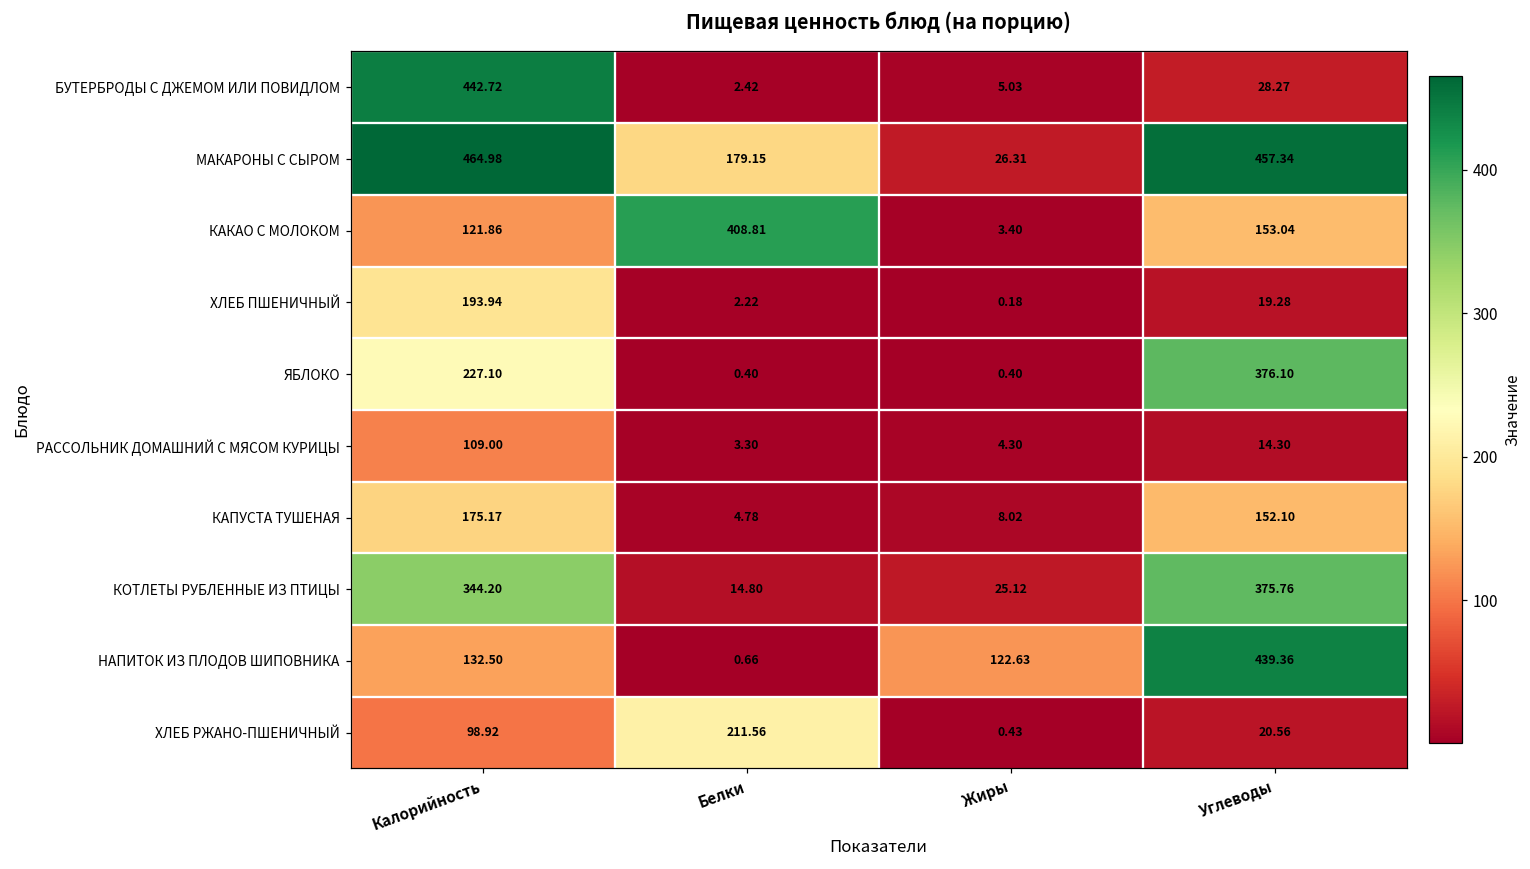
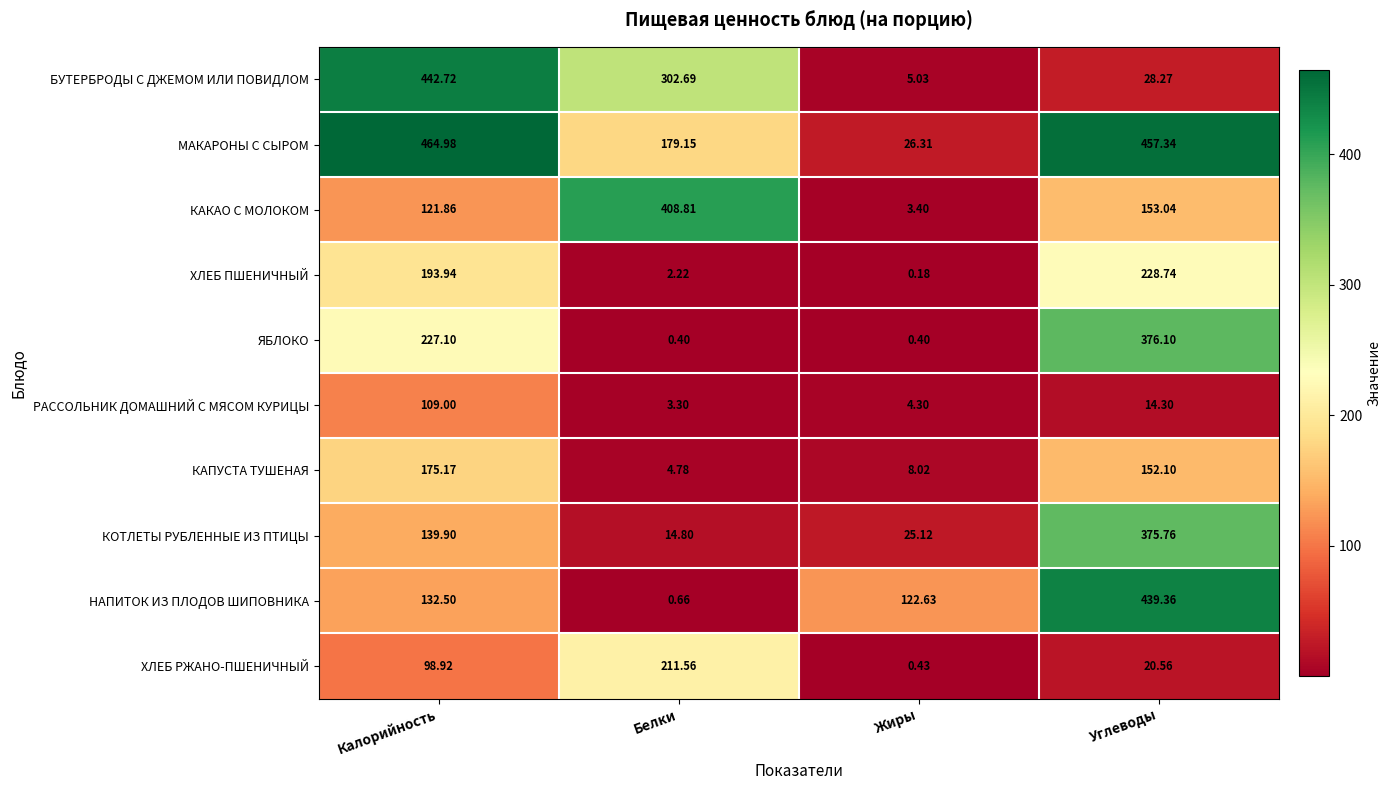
  {
    "БУТЕРБРОДЫ С ДЖЕМОМ ИЛИ ПОВИДЛОМ": {
      "Калорийность": 442.72,
-     "Белки": 2.42,
+     "Белки": 302.69,
      "Жиры": 5.03,
      "Углеводы": 28.27
    },
    "МАКАРОНЫ С СЫРОМ": {
      "Калорийность": 464.98,
      "Белки": 179.15,
      "Жиры": 26.31,
      "Углеводы": 457.34
    },
    "КАКАО С МОЛОКОМ": {
      "Калорийность": 121.86,
      "Белки": 408.81,
      "Жиры": 3.40,
      "Углеводы": 153.04
    },
    "ХЛЕБ ПШЕНИЧНЫЙ": {
      "Калорийность": 193.94,
      "Белки": 2.22,
      "Жиры": 0.18,
-     "Углеводы": 19.28
+     "Углеводы": 228.74
    },
    "ЯБЛОКО": {
      "Калорийность": 227.10,
      "Белки": 0.40,
      "Жиры": 0.40,
      "Углеводы": 376.10
    },
    "РАССОЛЬНИК ДОМАШНИЙ С МЯСОМ КУРИЦЫ": {
      "Калорийность": 109.00,
      "Белки": 3.30,
      "Жиры": 4.30,
      "Углеводы": 14.30
    },
    "КАПУСТА ТУШЕНАЯ": {
      "Калорийность": 175.17,
      "Белки": 4.78,
      "Жиры": 8.02,
      "Углеводы": 152.10
    },
    "КОТЛЕТЫ РУБЛЕННЫЕ ИЗ ПТИЦЫ": {
-     "Калорийность": 344.20,
+     "Калорийность": 139.90,
      "Белки": 14.80,
      "Жиры": 25.12,
      "Углеводы": 375.76
    },
    "НАПИТОК ИЗ ПЛОДОВ ШИПОВНИКА": {
      "Калорийность": 132.50,
      "Белки": 0.66,
      "Жиры": 122.63,
      "Углеводы": 439.36
    },
    "ХЛЕБ РЖАНО-ПШЕНИЧНЫЙ": {
      "Калорийность": 98.92,
      "Белки": 211.56,
      "Жиры": 0.43,
      "Углеводы": 20.56
    }
  }
